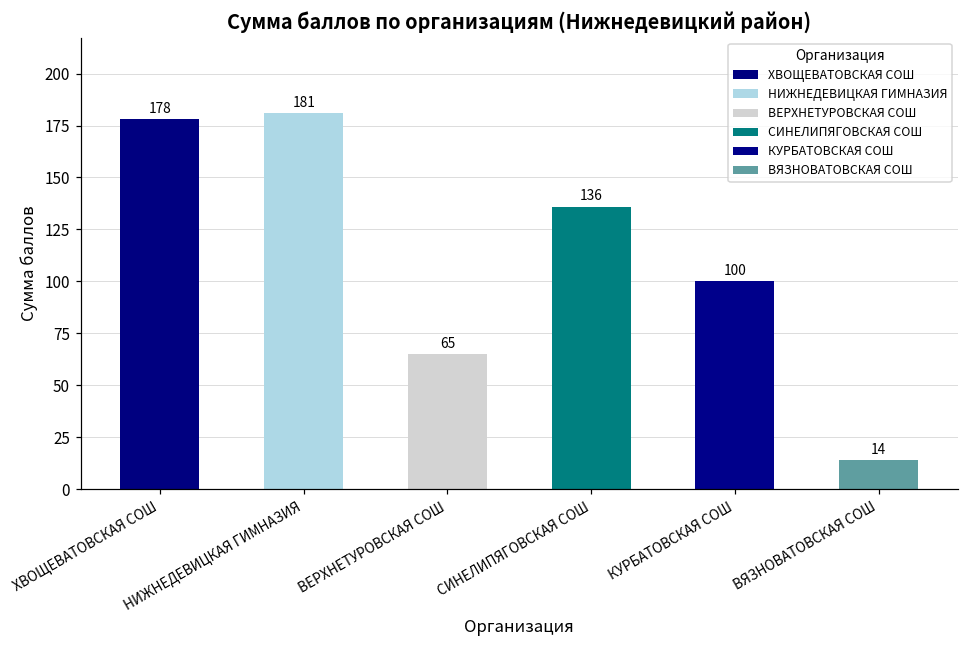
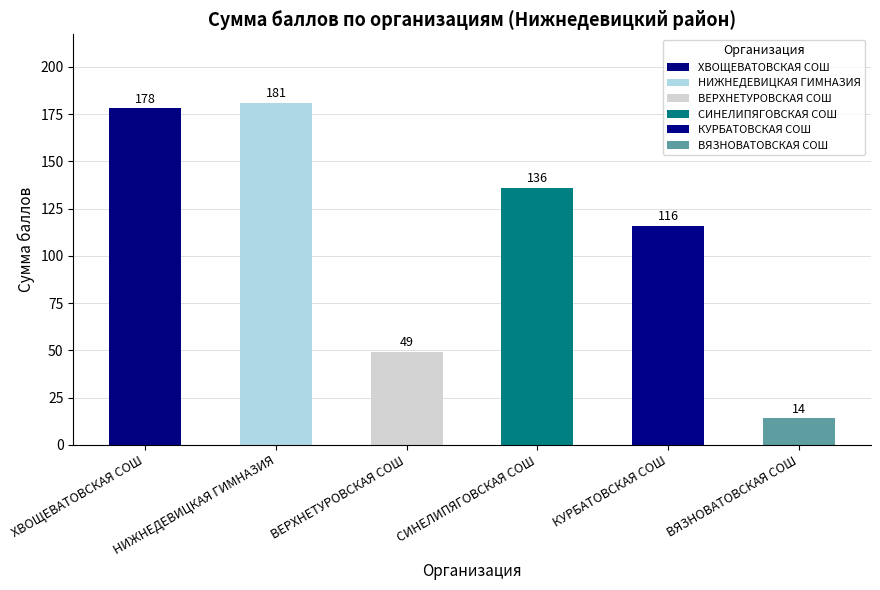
  {
    "ХВОЩЕВАТОВСКАЯ СОШ": 178,
    "НИЖНЕДЕВИЦКАЯ ГИМНАЗИЯ": 181,
-   "ВЕРХНЕТУРОВСКАЯ СОШ": 65,
+   "ВЕРХНЕТУРОВСКАЯ СОШ": 49,
    "СИНЕЛИПЯГОВСКАЯ СОШ": 136,
-   "КУРБАТОВСКАЯ СОШ": 100,
+   "КУРБАТОВСКАЯ СОШ": 116,
    "ВЯЗНОВАТОВСКАЯ СОШ": 14
  }
